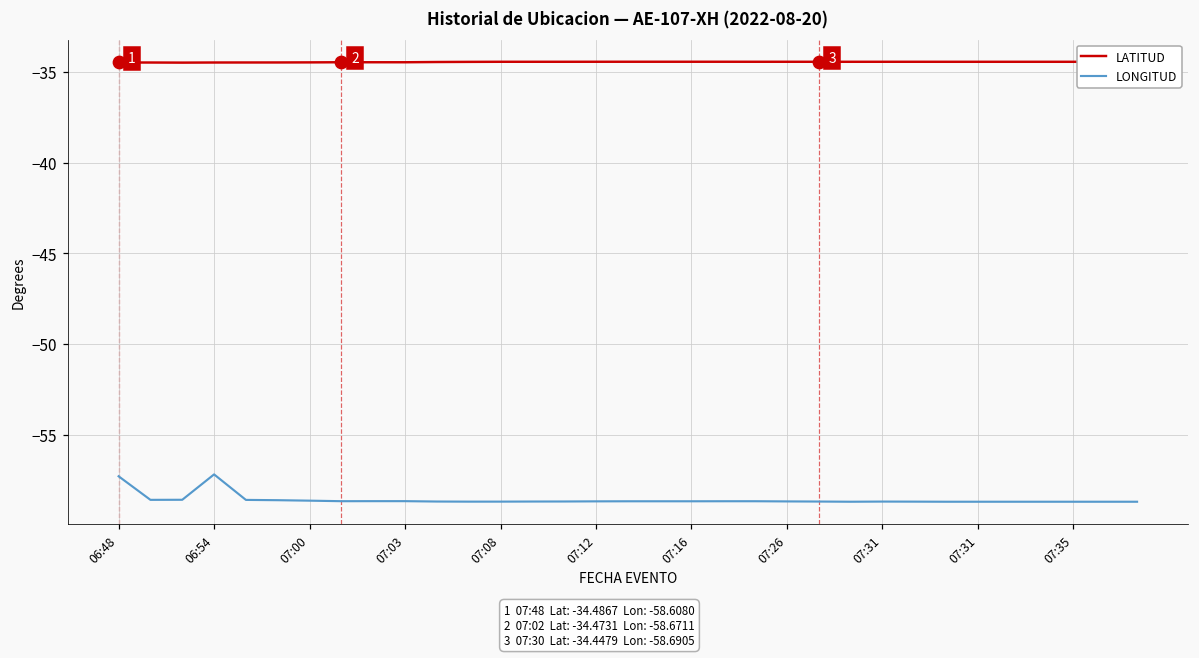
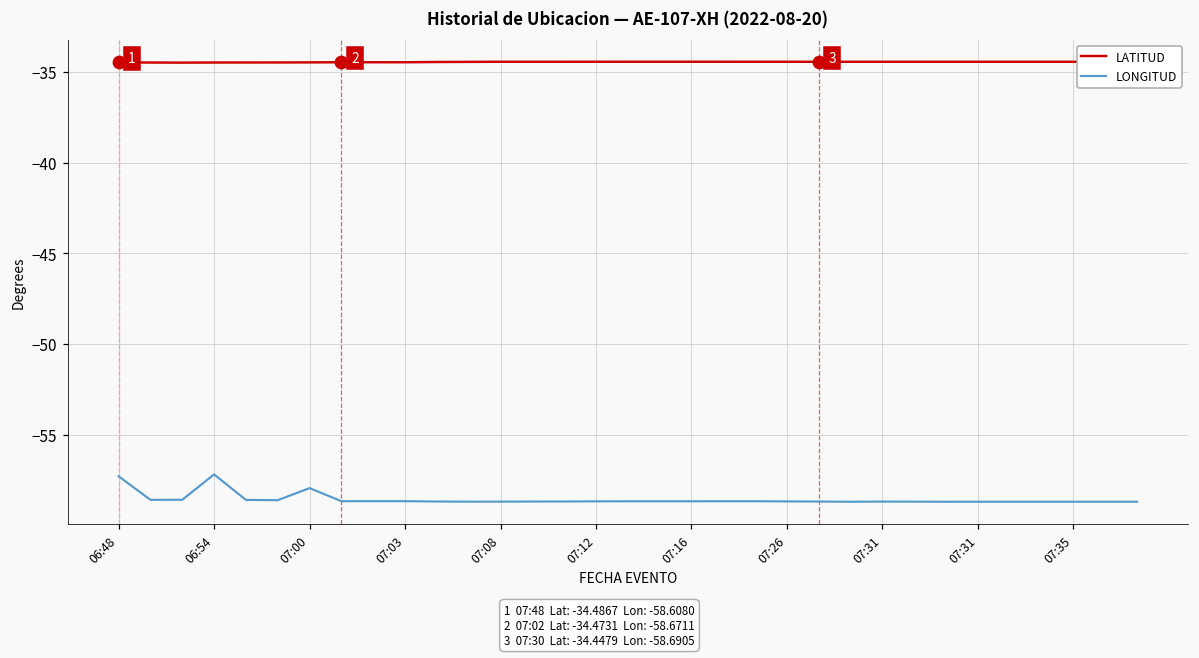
  {
    "LONGITUD": {
      "06:48": -57.3,
      "06:54": -57.2,
-     "07:00": -58.6,
+     "07:00": -57.9,
      "07:08": -58.7,
      "07:12": -58.7,
      "07:16": -58.7,
      "07:26": -58.7
    }
  }
